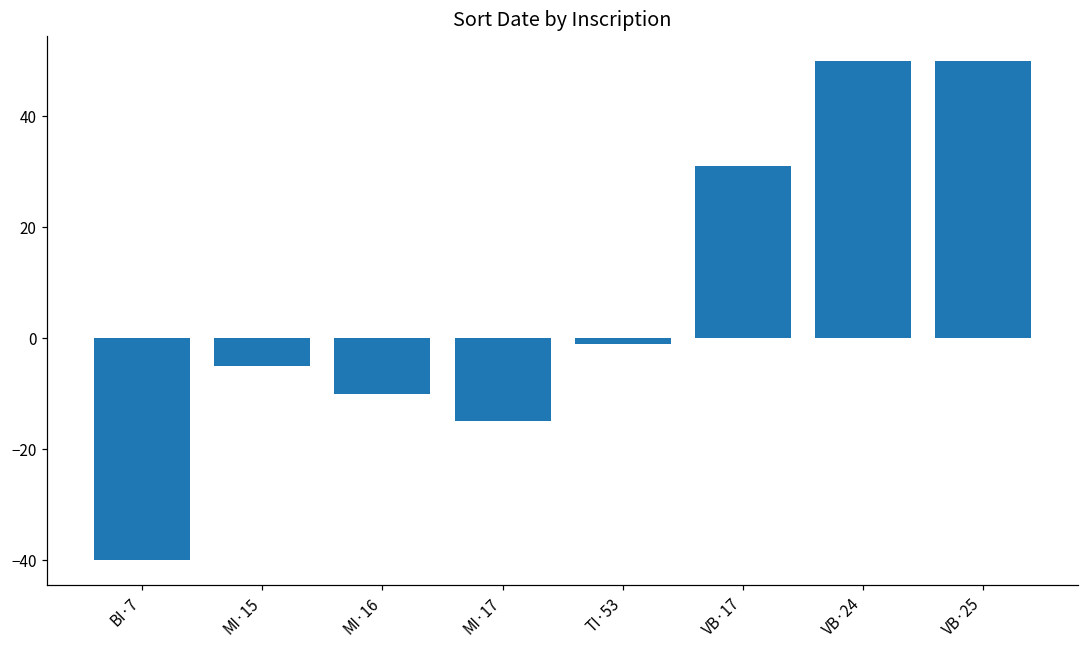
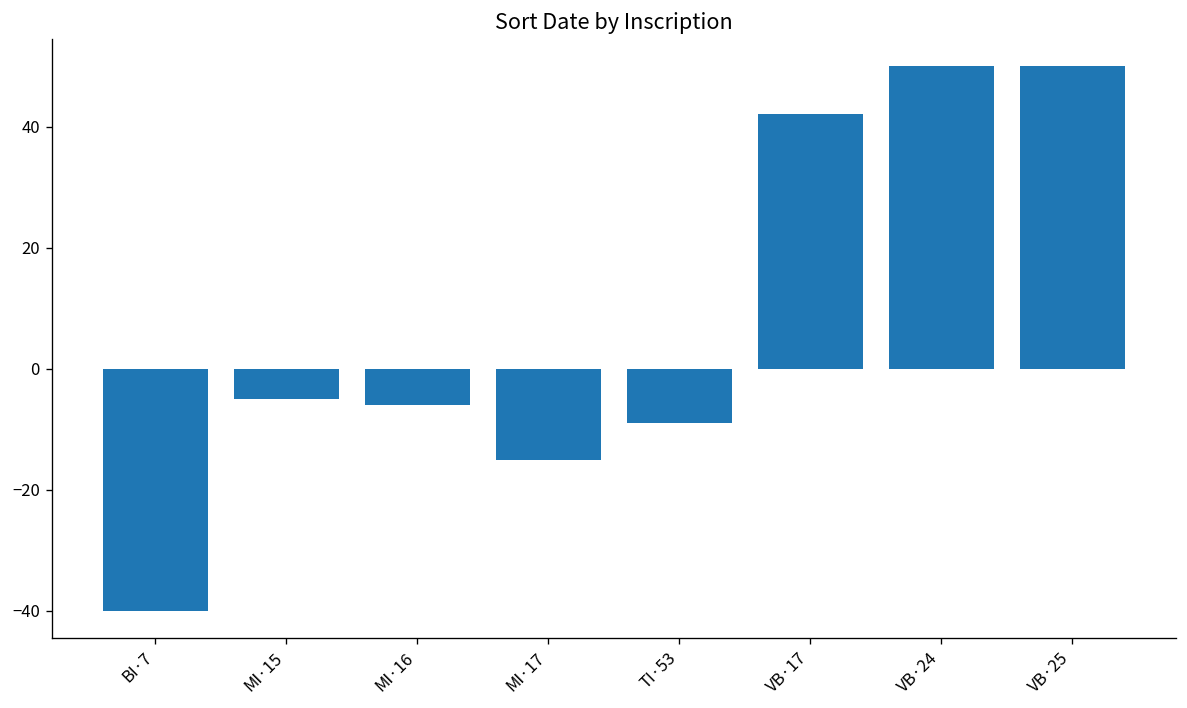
  {
    "BI·7": -40,
    "MI·15": -5,
-   "MI·16": -10,
+   "MI·16": -6,
    "MI·17": -15,
-   "TI·53": -1,
-   "VB·17": 31,
+   "TI·53": -9,
+   "VB·17": 42,
    "VB·24": 50,
    "VB·25": 50
  }
